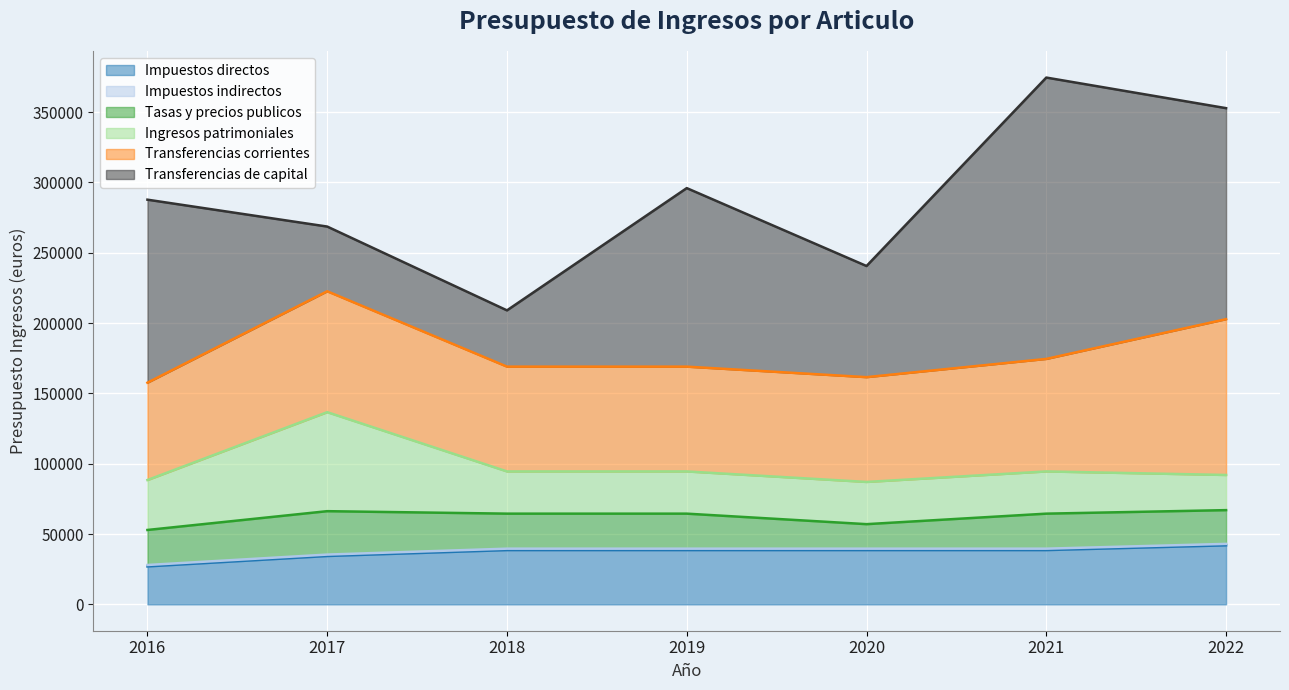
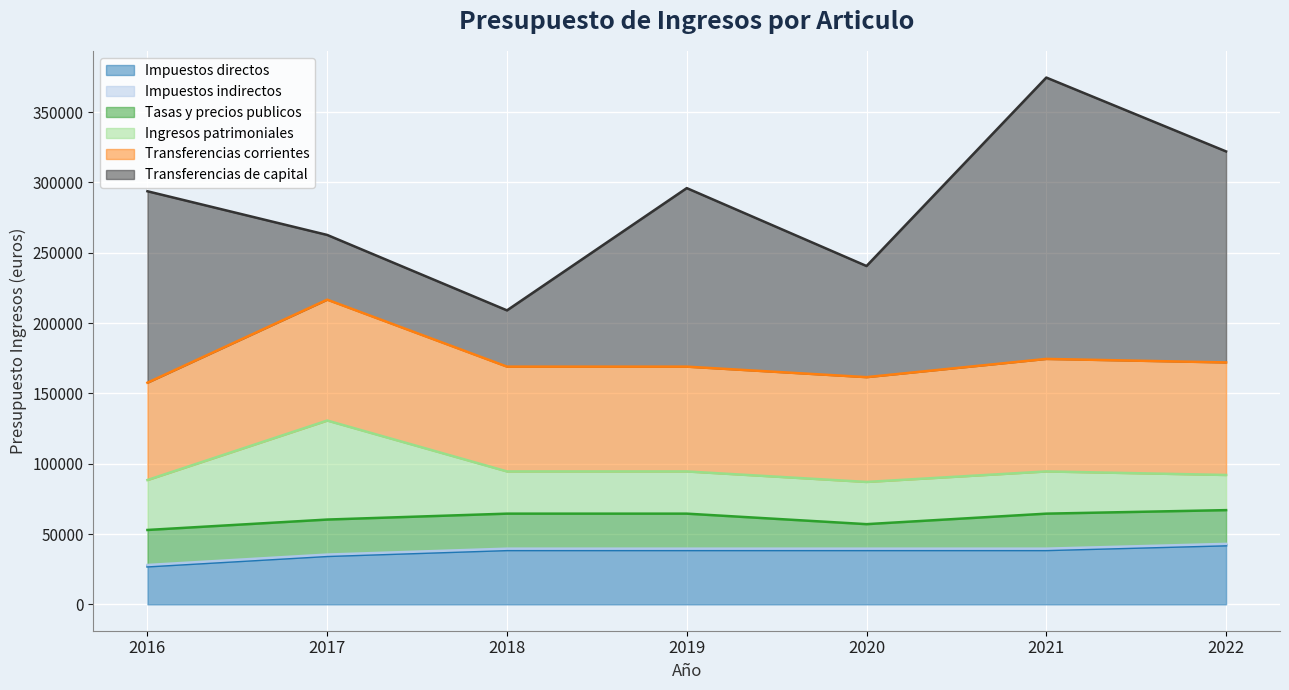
  {
    "Tasas y precios publicos": {
      "2016": 25000,
-     "2017": 31000,
+     "2017": 25000,
      "2018": 25000,
      "2019": 25000,
      "2020": 17000,
      "2021": 25000,
      "2022": 24000
    },
    "Ingresos patrimoniales": {
      "2016": 36000,
      "2017": 70000,
      "2018": 30000,
      "2019": 30000,
      "2020": 30000,
      "2021": 30000,
      "2022": 25000
    },
    "Transferencias corrientes": {
      "2016": 69000,
      "2017": 86000,
      "2018": 75000,
      "2019": 75000,
      "2020": 74000,
      "2021": 80000,
-     "2022": 111000
+     "2022": 80000
    },
    "Transferencias de capital": {
-     "2016": 130000,
+     "2016": 136000,
      "2017": 46000,
      "2018": 40000,
      "2019": 127000,
      "2020": 79000,
      "2021": 200000,
      "2022": 150000
    }
  }
